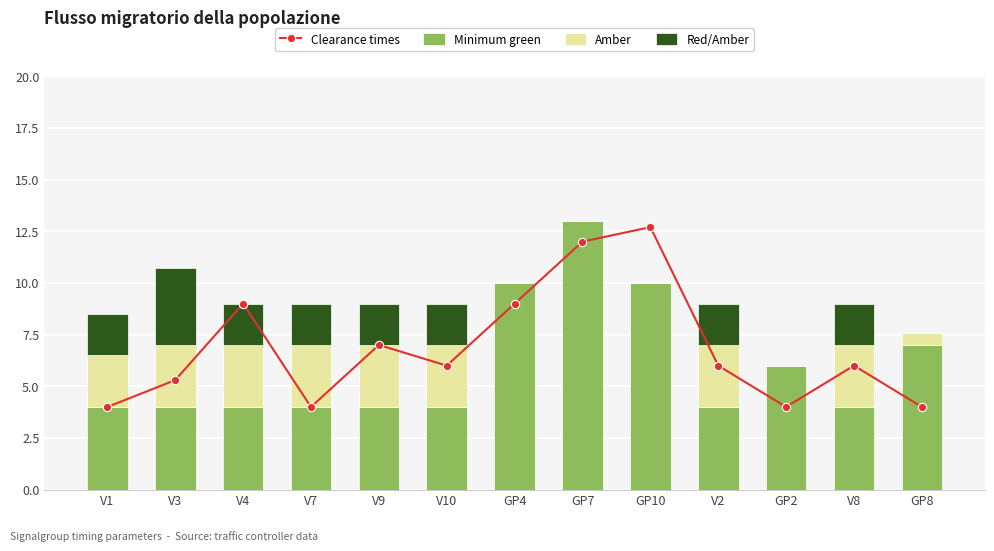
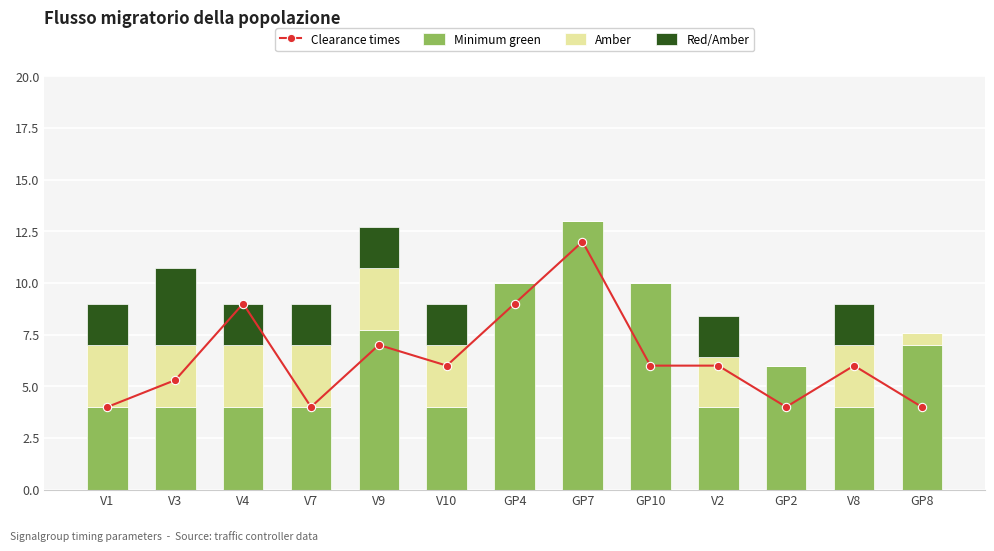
  {
    "Minimum green": {
      "V1": 4.0,
      "V3": 4.0,
      "V4": 4.0,
      "V7": 4.0,
-     "V9": 4.0,
+     "V9": 7.7,
      "V10": 4.0,
      "GP4": 10.0,
      "GP7": 13.0,
      "GP10": 10.0,
      "V2": 4.0,
      "GP2": 6.0,
      "V8": 4.0,
      "GP8": 7.0
    },
    "Clearance times": {
      "V1": 4.0,
      "V3": 5.3,
      "V4": 9.0,
      "V7": 4.0,
      "V9": 7.0,
      "V10": 6.0,
      "GP4": 9.0,
      "GP7": 12.0,
-     "GP10": 12.7,
+     "GP10": 6.0,
      "V2": 6.0,
      "GP2": 4.0,
      "V8": 6.0,
      "GP8": 4.0
    },
    "Amber": {
-     "V1": 2.5,
+     "V1": 3.0,
      "V3": 3.0,
      "V4": 3.0,
      "V7": 3.0,
      "V9": 3.0,
      "V10": 3.0,
      "GP4": 0.0,
      "GP7": 0.0,
      "GP10": 0.0,
-     "V2": 3.0,
+     "V2": 2.4,
      "GP2": 0.0,
      "V8": 3.0,
      "GP8": 0.6
    },
    "Red/Amber": {
      "V1": 2.0,
      "V3": 3.7,
      "V4": 2.0,
      "V7": 2.0,
      "V9": 2.0,
      "V10": 2.0,
      "GP4": 0.0,
      "GP7": 0.0,
      "GP10": 0.0,
      "V2": 2.0,
      "GP2": 0.0,
      "V8": 2.0,
      "GP8": 0.0
    }
  }
